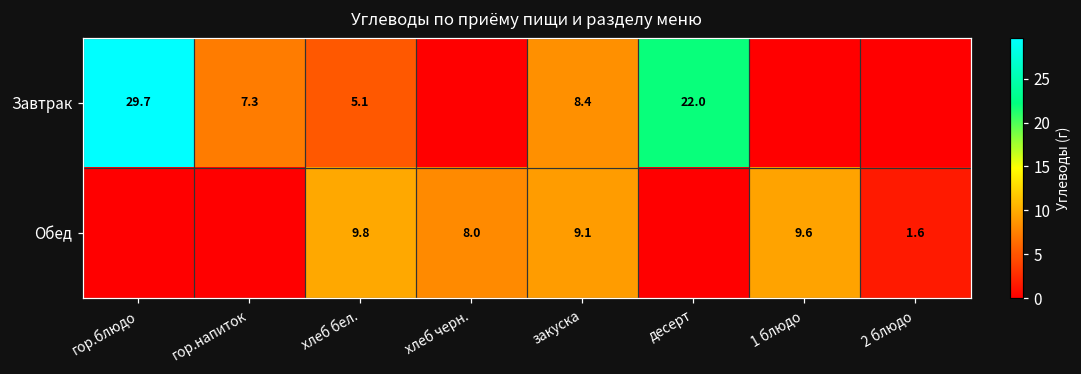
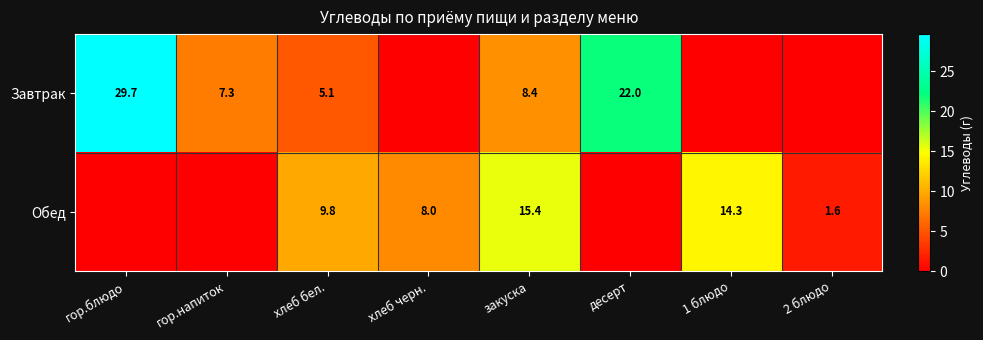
  {
    "Завтрак": {
      "гор.блюдо": 29.7,
      "гор.напиток": 7.3,
      "хлеб бел.": 5.1,
      "закуска": 8.4,
      "десерт": 22.0
    },
    "Обед": {
      "хлеб бел.": 9.8,
      "хлеб черн.": 8.0,
-     "закуска": 9.1,
-     "1 блюдо": 9.6,
+     "закуска": 15.4,
+     "1 блюдо": 14.3,
      "2 блюдо": 1.6
    }
  }
